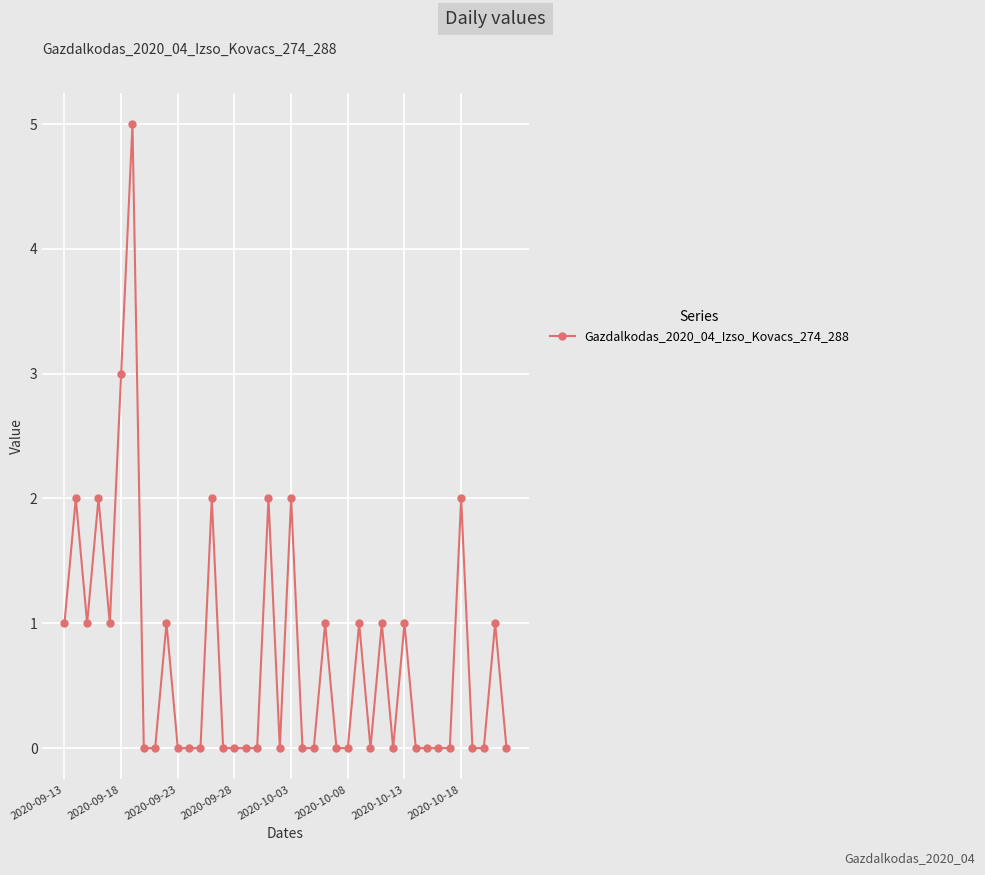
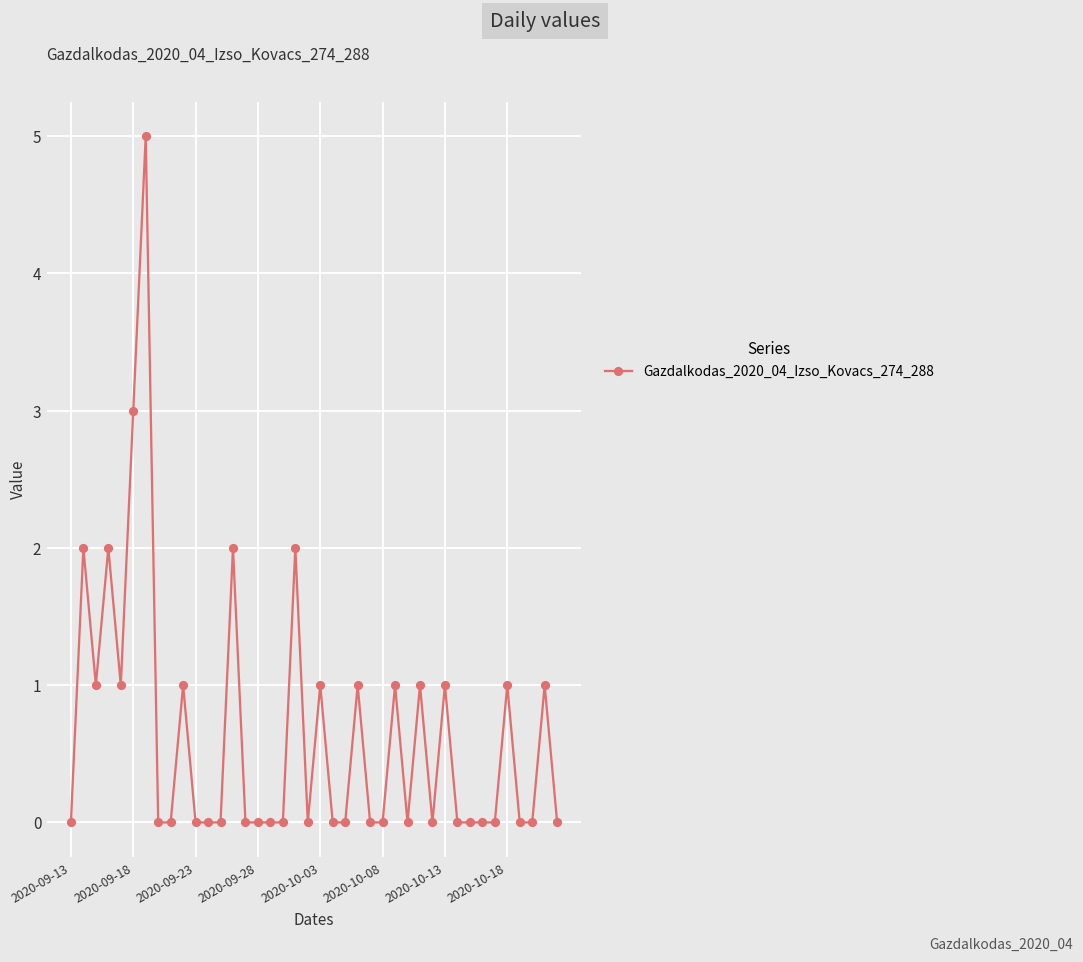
  {
-   "2020-09-13": 1,
+   "2020-09-13": 0,
    "2020-09-18": 3,
    "2020-09-23": 0,
    "2020-09-28": 0,
-   "2020-10-03": 2,
+   "2020-10-03": 1,
    "2020-10-08": 0,
    "2020-10-13": 1,
-   "2020-10-18": 2
+   "2020-10-18": 1
  }
